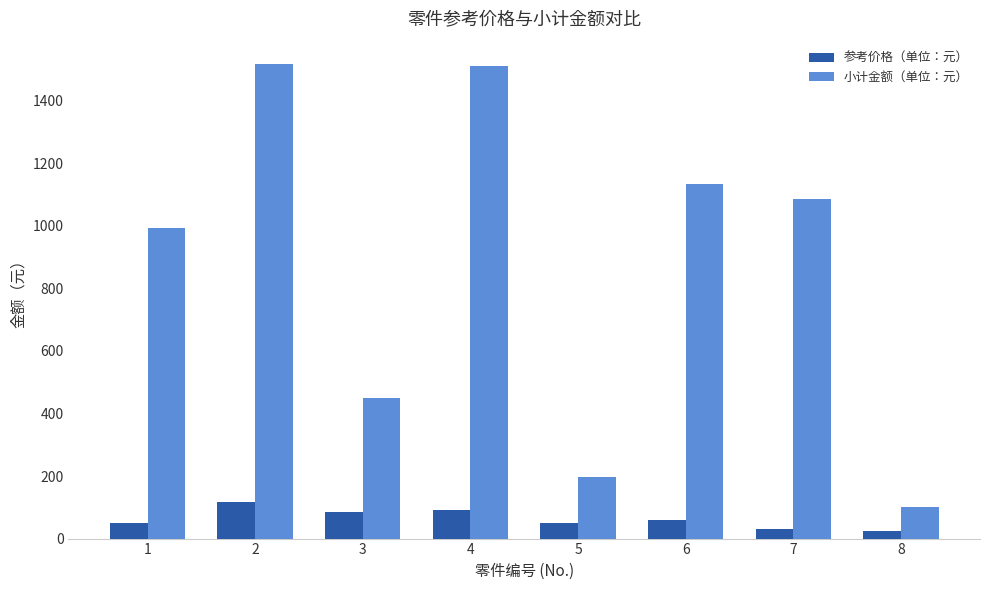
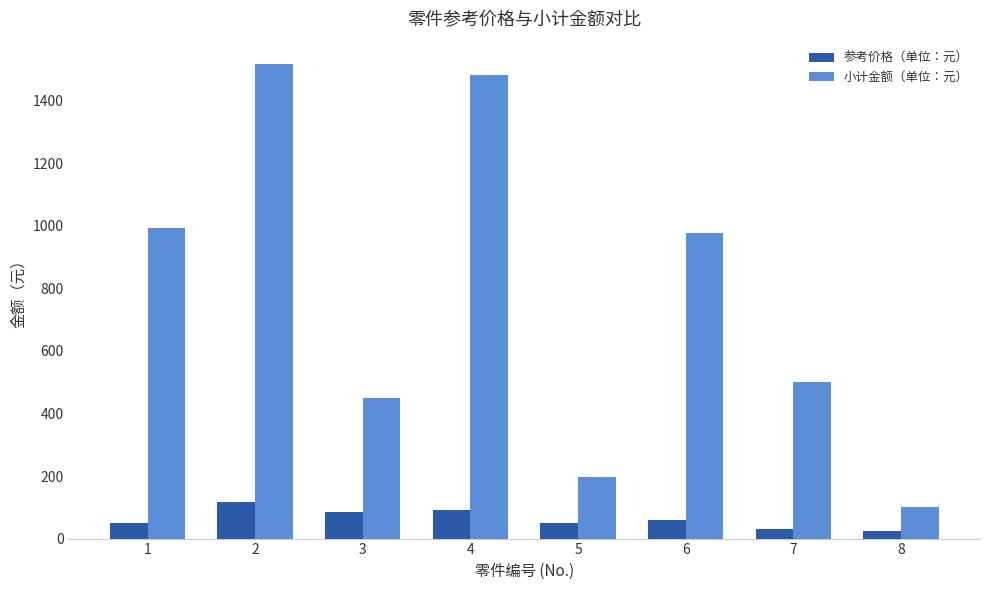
  {
    "参考价格（单位：元）": {
      "1": 50,
      "2": 120,
      "3": 80,
      "4": 90,
      "5": 50,
      "6": 60,
      "7": 30,
      "8": 20
    },
    "小计金额（单位：元）": {
      "1": 990,
      "2": 1520,
      "3": 450,
-     "4": 1510,
+     "4": 1480,
      "5": 200,
-     "6": 1130,
-     "7": 1090,
+     "6": 980,
+     "7": 500,
      "8": 100
    }
  }
